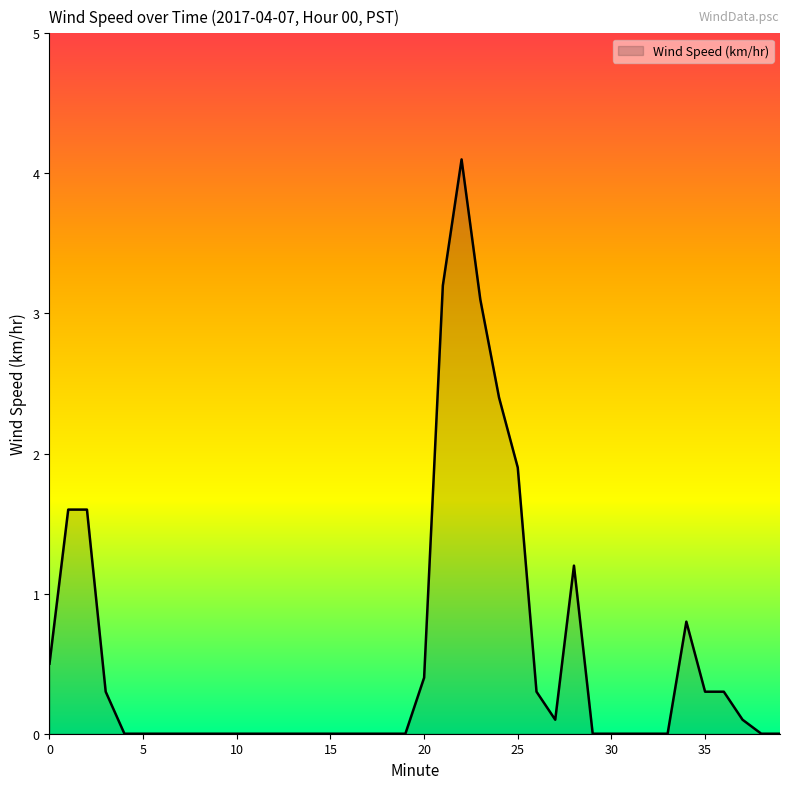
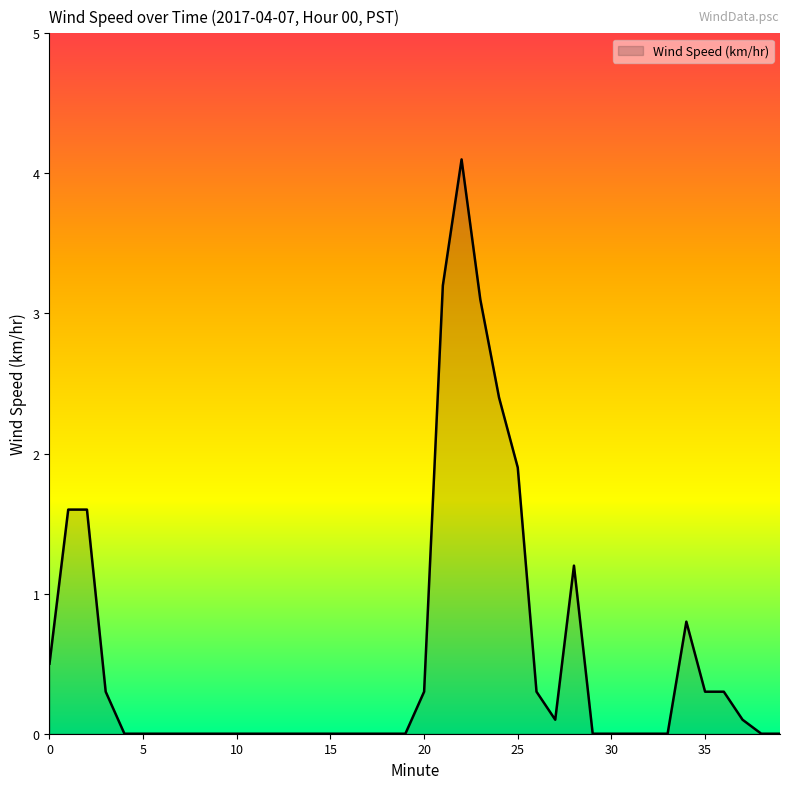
  {
    "0": 0.5,
    "5": 0.0,
    "10": 0.0,
    "15": 0.0,
-   "20": 0.4,
+   "20": 0.3,
    "25": 1.9,
    "30": 0.0,
    "35": 0.3
  }
